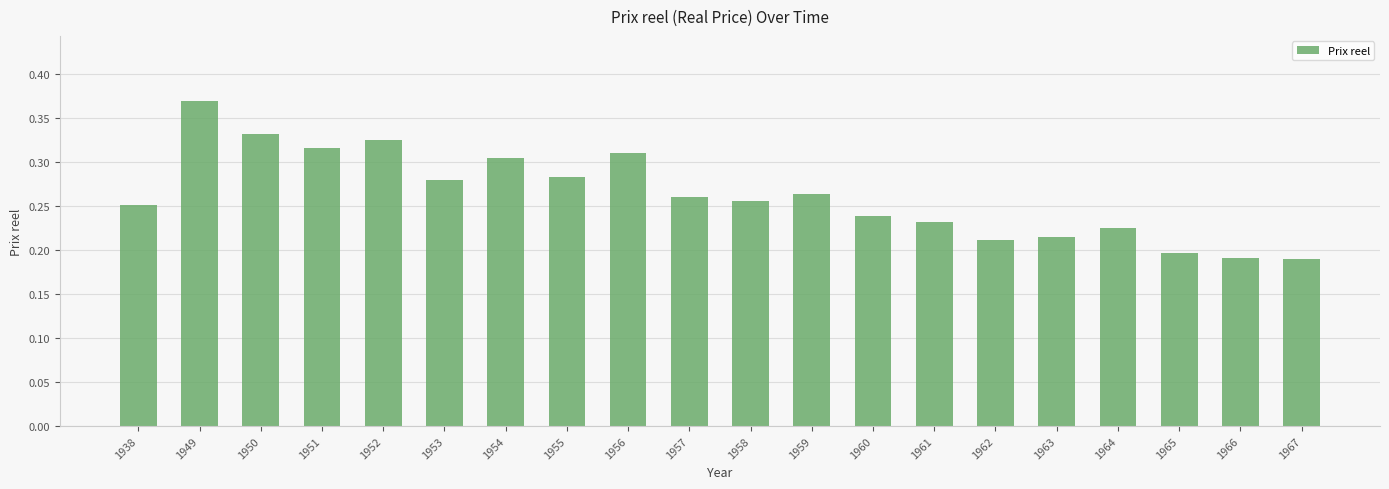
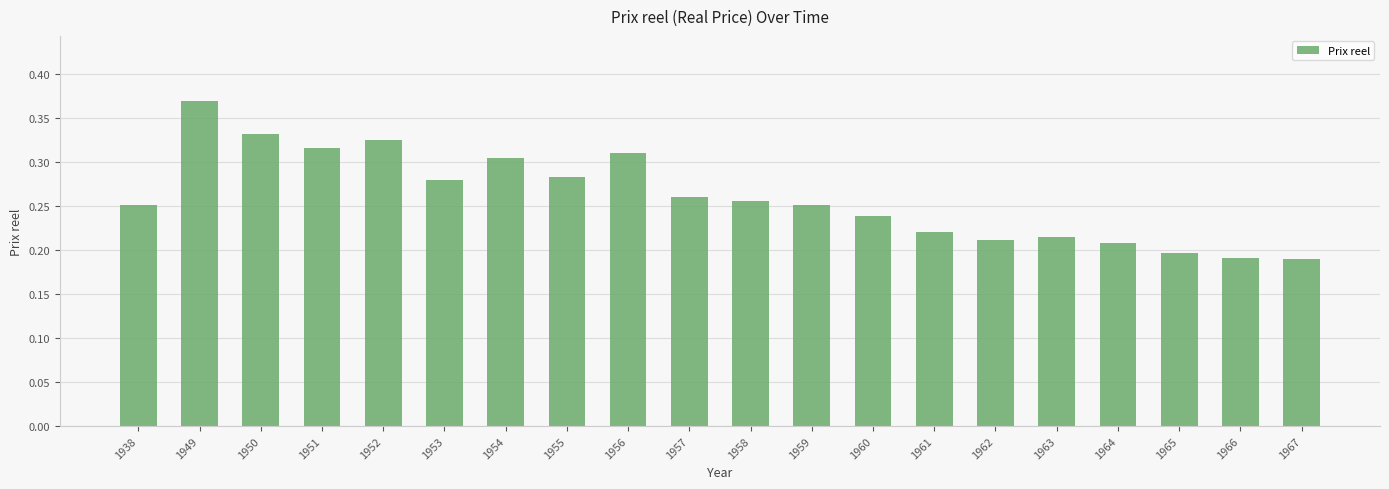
  {
    "1938": 0.25,
    "1949": 0.37,
    "1950": 0.33,
    "1951": 0.32,
    "1952": 0.32,
    "1953": 0.28,
    "1954": 0.30,
    "1955": 0.28,
    "1956": 0.31,
    "1957": 0.26,
    "1958": 0.26,
-   "1959": 0.26,
+   "1959": 0.25,
    "1960": 0.24,
-   "1961": 0.23,
+   "1961": 0.22,
    "1962": 0.21,
    "1963": 0.21,
-   "1964": 0.23,
+   "1964": 0.21,
    "1965": 0.20,
    "1966": 0.19,
    "1967": 0.19
  }
